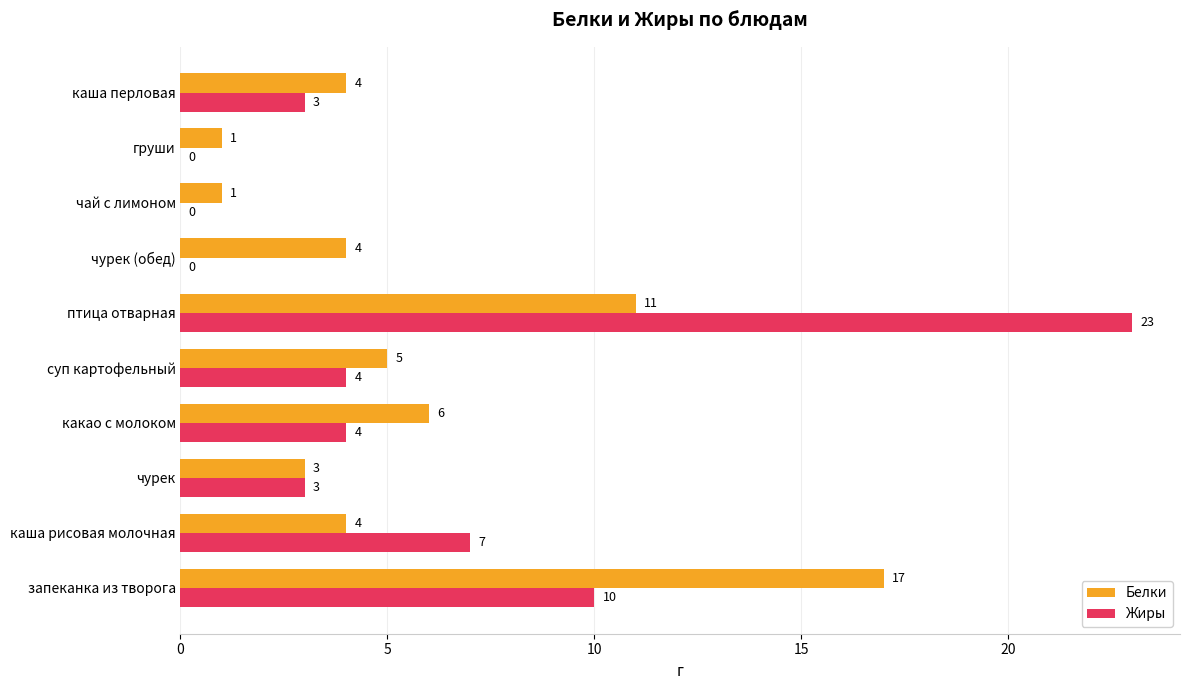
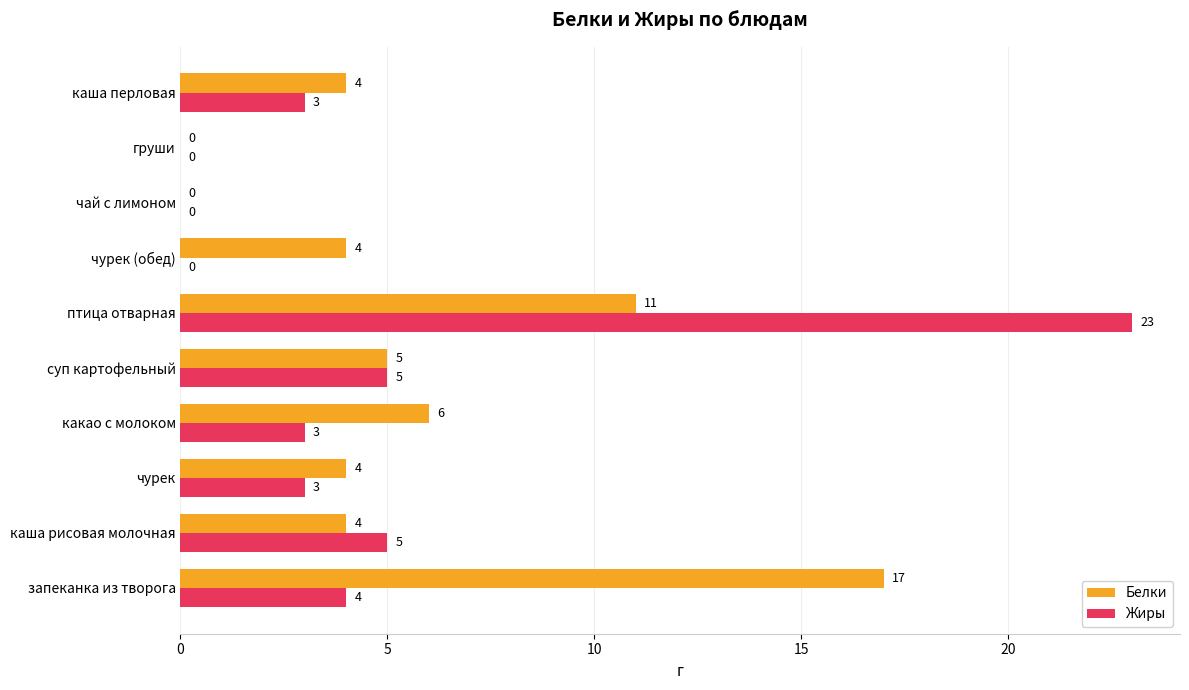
  {
    "Белки": {
      "каша перловая": 4,
-     "груши": 1,
-     "чай с лимоном": 1,
+     "груши": 0,
+     "чай с лимоном": 0,
      "чурек (обед)": 4,
      "птица отварная": 11,
      "суп картофельный": 5,
      "какао с молоком": 6,
-     "чурек": 3,
+     "чурек": 4,
      "каша рисовая молочная": 4,
      "запеканка из творога": 17
    },
    "Жиры": {
      "каша перловая": 3,
      "груши": 0,
      "чай с лимоном": 0,
      "чурек (обед)": 0,
      "птица отварная": 23,
-     "суп картофельный": 4,
-     "какао с молоком": 4,
+     "суп картофельный": 5,
+     "какао с молоком": 3,
      "чурек": 3,
-     "каша рисовая молочная": 7,
-     "запеканка из творога": 10
+     "каша рисовая молочная": 5,
+     "запеканка из творога": 4
    }
  }
